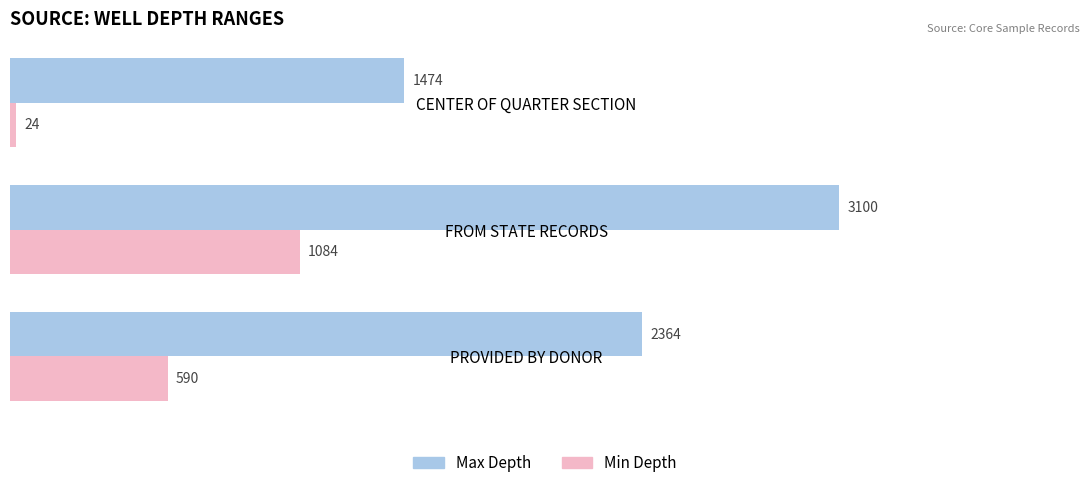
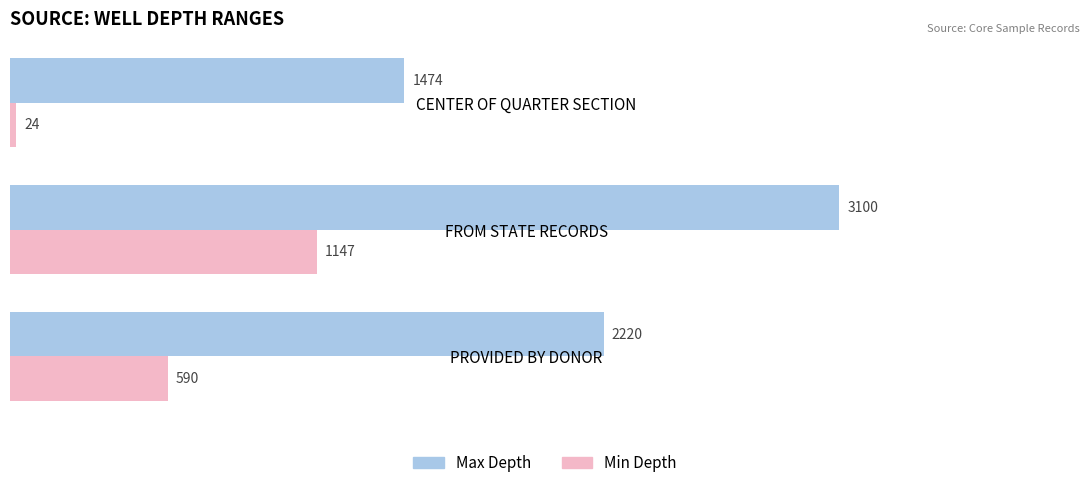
  {
    "Max Depth": {
      "CENTER OF QUARTER SECTION": 1474,
      "FROM STATE RECORDS": 3100,
-     "PROVIDED BY DONOR": 2364
+     "PROVIDED BY DONOR": 2220
    },
    "Min Depth": {
      "CENTER OF QUARTER SECTION": 24,
-     "FROM STATE RECORDS": 1084,
+     "FROM STATE RECORDS": 1147,
      "PROVIDED BY DONOR": 590
    }
  }
